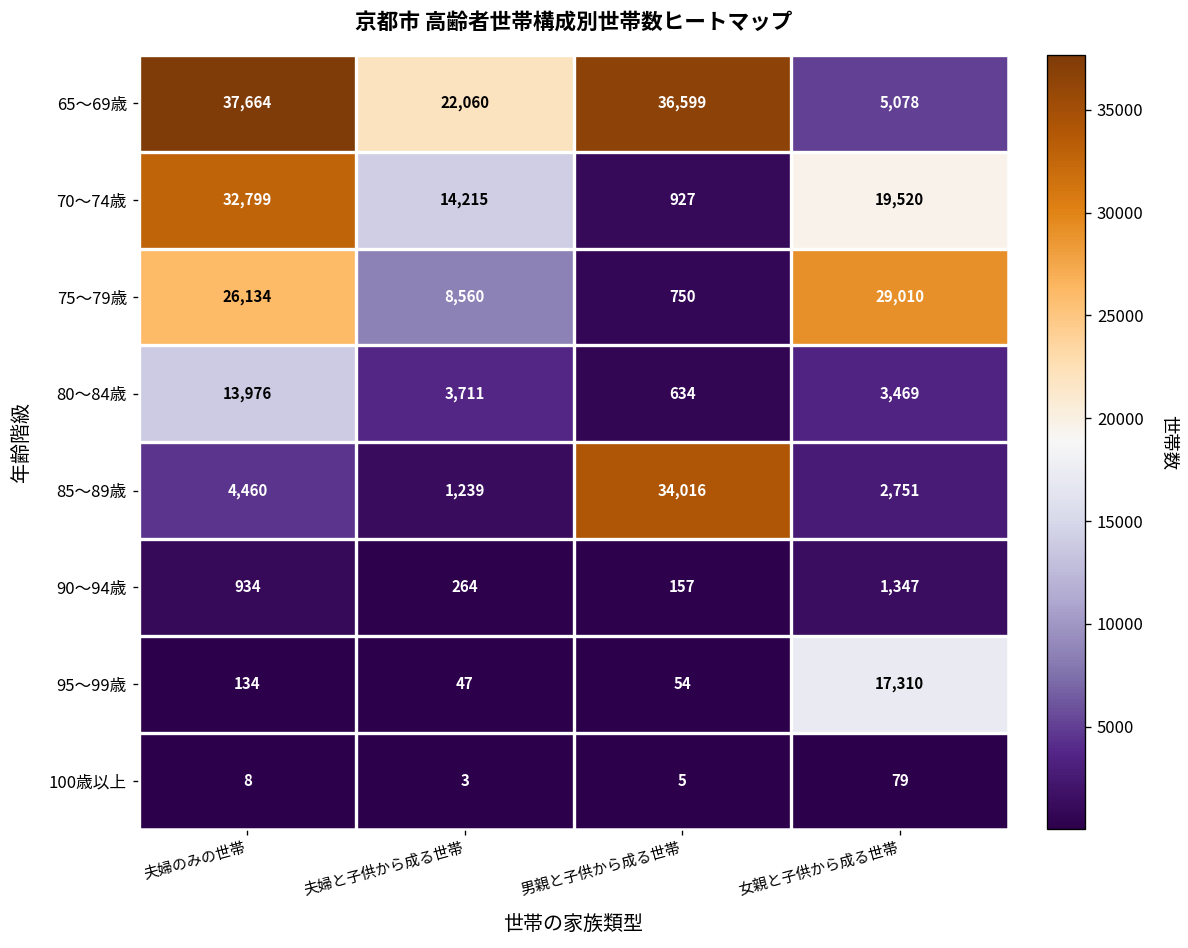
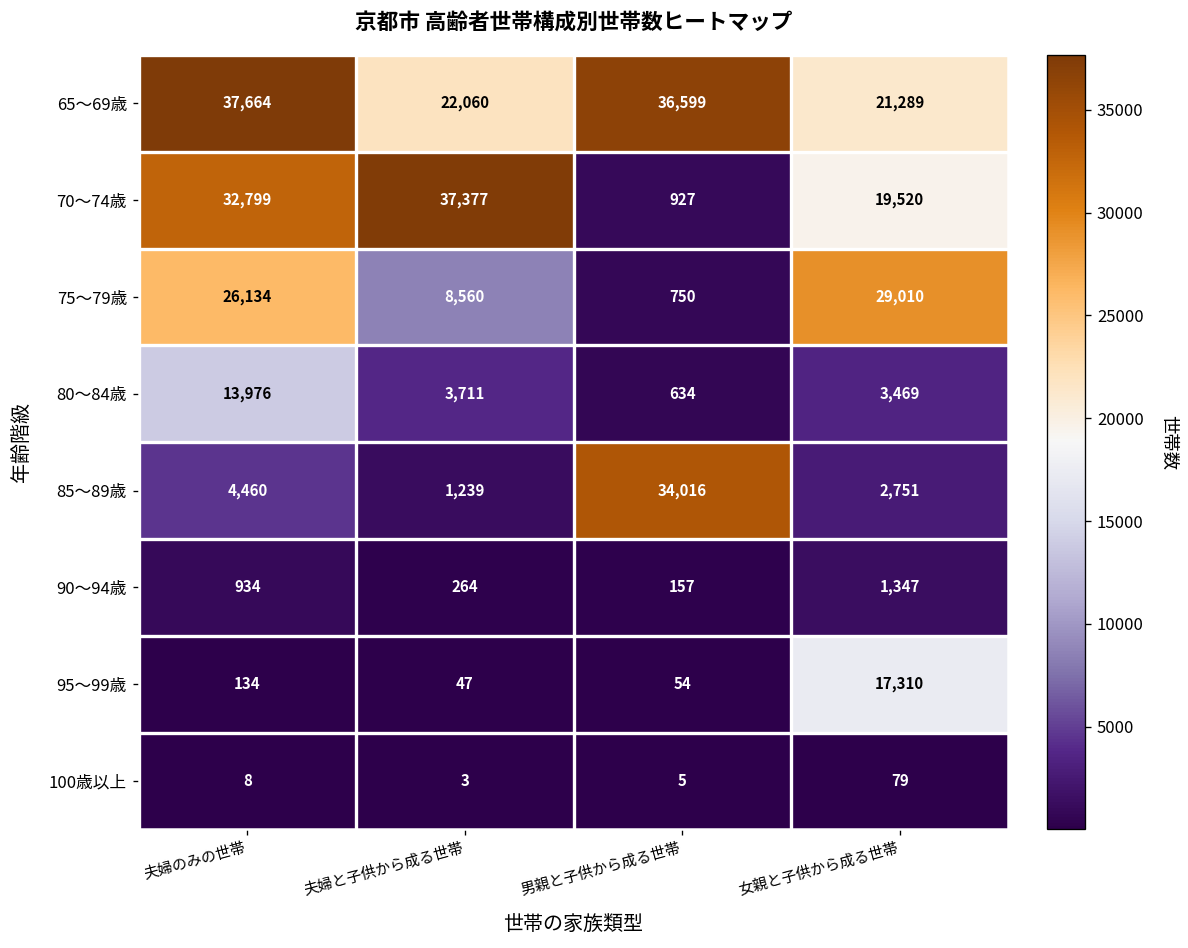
  {
    "65～69歳": {
      "夫婦のみの世帯": "37,664",
      "夫婦と子供から成る世帯": "22,060",
      "男親と子供から成る世帯": "36,599",
-     "女親と子供から成る世帯": "5,078"
+     "女親と子供から成る世帯": "21,289"
    },
    "70～74歳": {
      "夫婦のみの世帯": "32,799",
-     "夫婦と子供から成る世帯": "14,215",
+     "夫婦と子供から成る世帯": "37,377",
      "男親と子供から成る世帯": "927",
      "女親と子供から成る世帯": "19,520"
    },
    "75～79歳": {
      "夫婦のみの世帯": "26,134",
      "夫婦と子供から成る世帯": "8,560",
      "男親と子供から成る世帯": "750",
      "女親と子供から成る世帯": "29,010"
    },
    "80～84歳": {
      "夫婦のみの世帯": "13,976",
      "夫婦と子供から成る世帯": "3,711",
      "男親と子供から成る世帯": "634",
      "女親と子供から成る世帯": "3,469"
    },
    "85～89歳": {
      "夫婦のみの世帯": "4,460",
      "夫婦と子供から成る世帯": "1,239",
      "男親と子供から成る世帯": "34,016",
      "女親と子供から成る世帯": "2,751"
    },
    "90～94歳": {
      "夫婦のみの世帯": "934",
      "夫婦と子供から成る世帯": "264",
      "男親と子供から成る世帯": "157",
      "女親と子供から成る世帯": "1,347"
    },
    "95～99歳": {
      "夫婦のみの世帯": "134",
      "夫婦と子供から成る世帯": "47",
      "男親と子供から成る世帯": "54",
      "女親と子供から成る世帯": "17,310"
    },
    "100歳以上": {
      "夫婦のみの世帯": "8",
      "夫婦と子供から成る世帯": "3",
      "男親と子供から成る世帯": "5",
      "女親と子供から成る世帯": "79"
    }
  }
